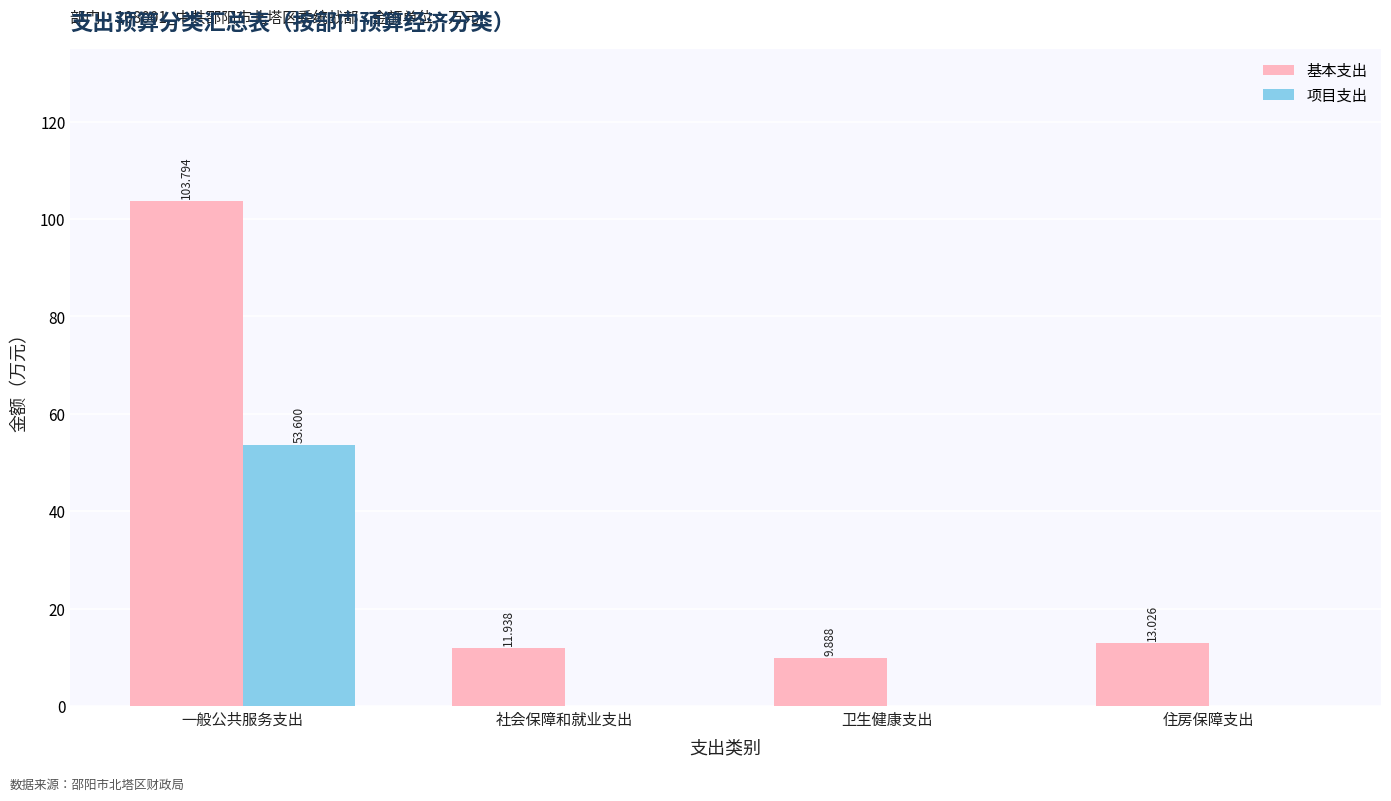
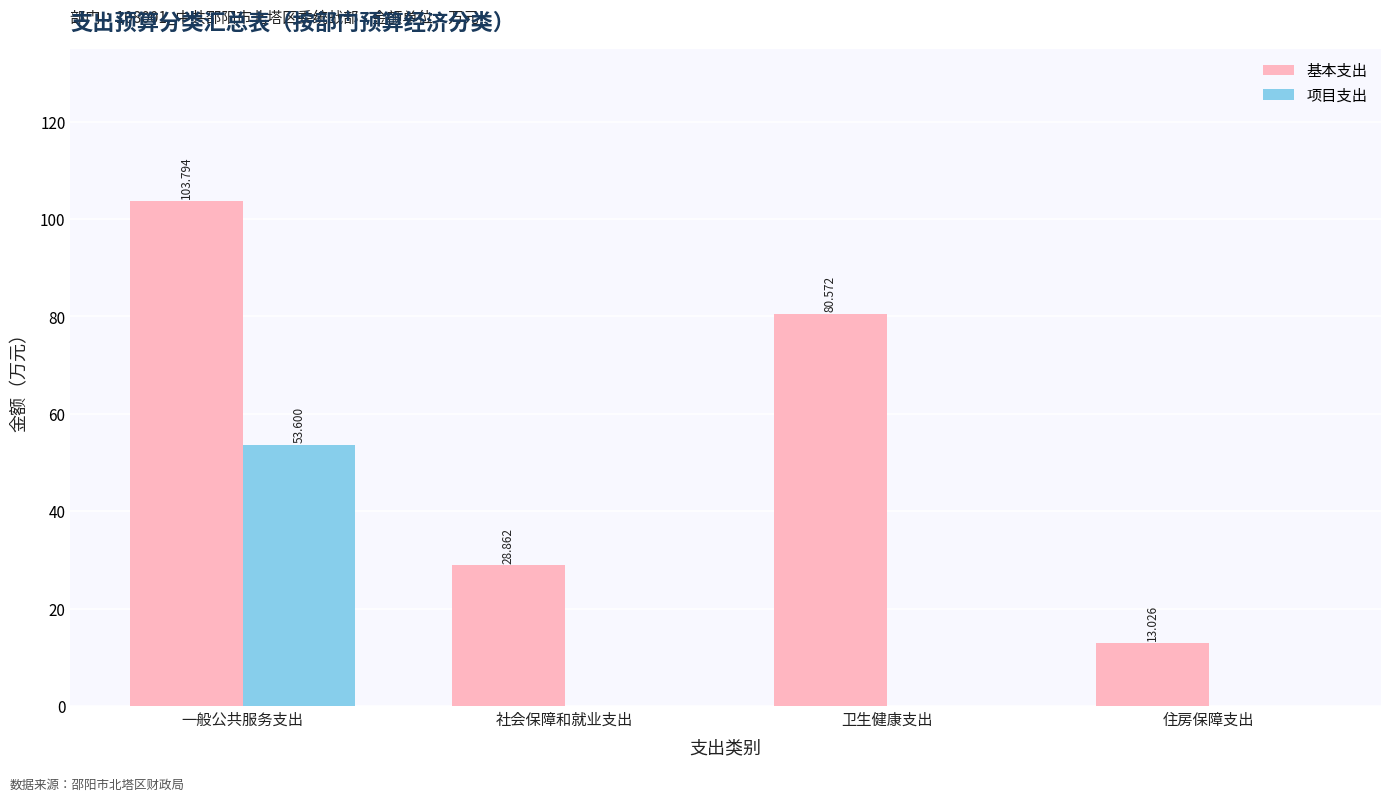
  {
    "基本支出": {
      "一般公共服务支出": 103.794,
-     "社会保障和就业支出": 11.938,
-     "卫生健康支出": 9.888,
+     "社会保障和就业支出": 28.862,
+     "卫生健康支出": 80.572,
      "住房保障支出": 13.026
    },
    "项目支出": {
      "一般公共服务支出": 53.600
    }
  }
